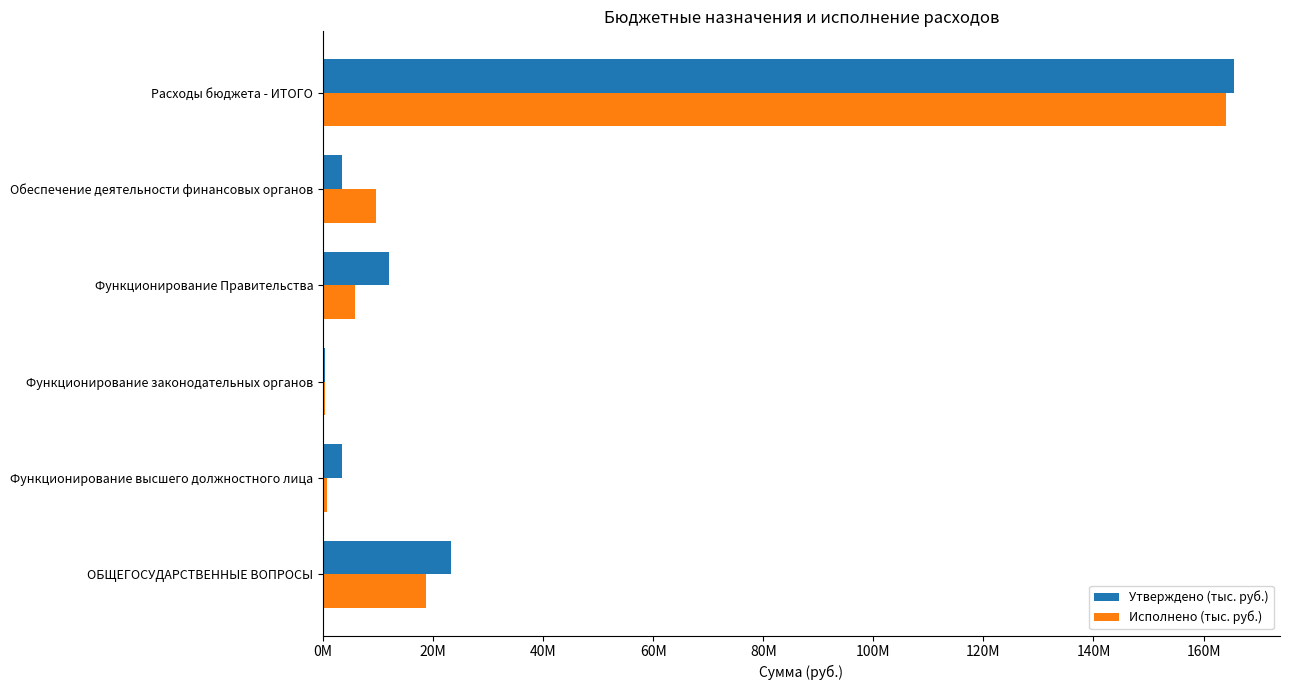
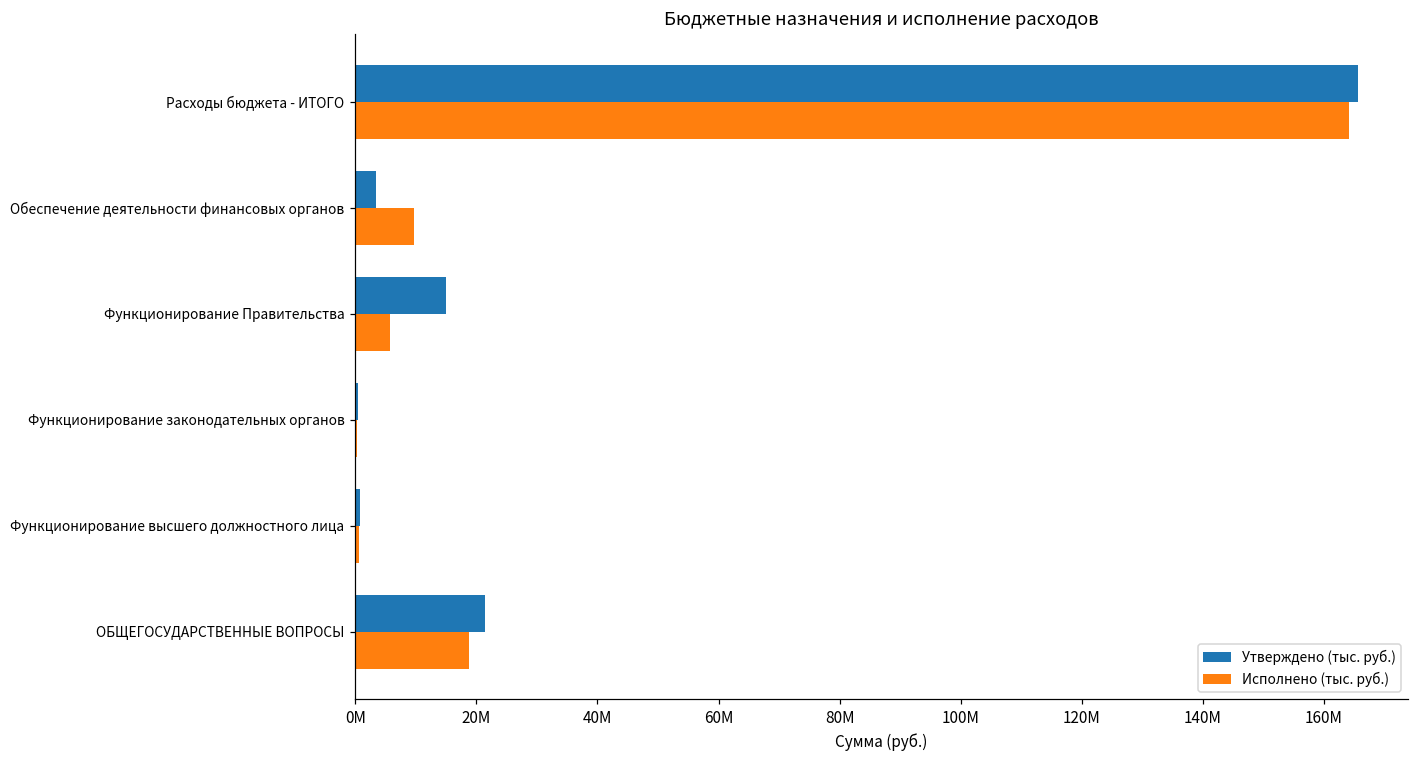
  {
    "Утверждено (тыс. руб.)": {
      "Расходы бюджета - ИТОГО": 166000000,
      "Обеспечение деятельности финансовых органов": 3000000,
-     "Функционирование Правительства": 12000000,
-     "Функционирование высшего должностного лица": 4000000,
-     "ОБЩЕГОСУДАРСТВЕННЫЕ ВОПРОСЫ": 23000000
+     "Функционирование Правительства": 15000000,
+     "Функционирование высшего должностного лица": 1000000,
+     "ОБЩЕГОСУДАРСТВЕННЫЕ ВОПРОСЫ": 21000000
    },
    "Исполнено (тыс. руб.)": {
      "Расходы бюджета - ИТОГО": 164000000,
      "Обеспечение деятельности финансовых органов": 10000000,
      "Функционирование Правительства": 6000000,
      "Функционирование высшего должностного лица": 1000000,
      "ОБЩЕГОСУДАРСТВЕННЫЕ ВОПРОСЫ": 19000000
    }
  }
